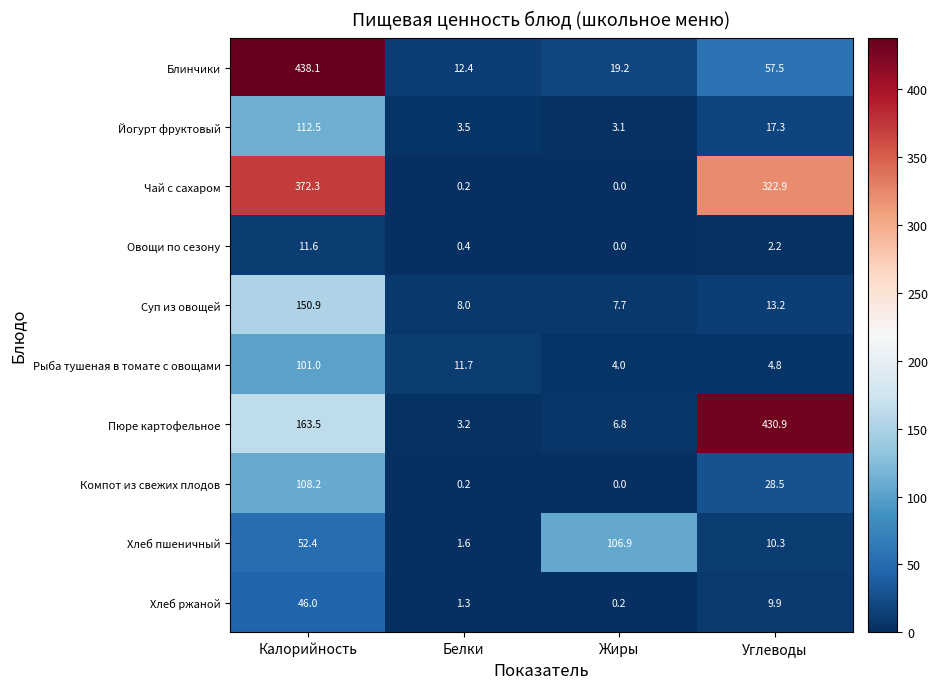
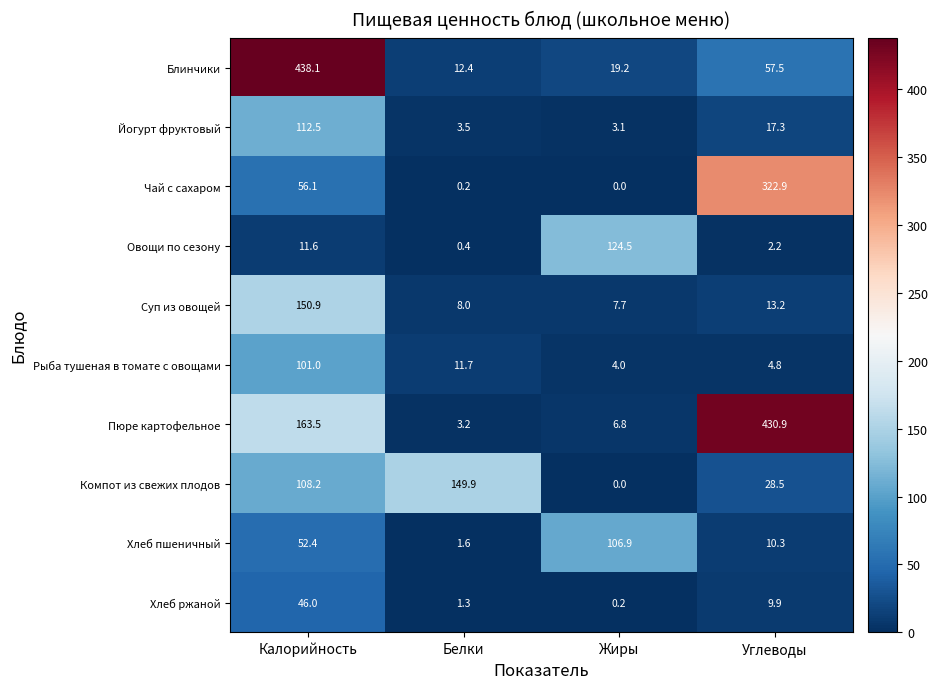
  {
    "Блинчики": {
      "Калорийность": 438.1,
      "Белки": 12.4,
      "Жиры": 19.2,
      "Углеводы": 57.5
    },
    "Йогурт фруктовый": {
      "Калорийность": 112.5,
      "Белки": 3.5,
      "Жиры": 3.1,
      "Углеводы": 17.3
    },
    "Чай с сахаром": {
-     "Калорийность": 372.3,
+     "Калорийность": 56.1,
      "Белки": 0.2,
      "Жиры": 0.0,
      "Углеводы": 322.9
    },
    "Овощи по сезону": {
      "Калорийность": 11.6,
      "Белки": 0.4,
-     "Жиры": 0.0,
+     "Жиры": 124.5,
      "Углеводы": 2.2
    },
    "Суп из овощей": {
      "Калорийность": 150.9,
      "Белки": 8.0,
      "Жиры": 7.7,
      "Углеводы": 13.2
    },
    "Рыба тушеная в томате с овощами": {
      "Калорийность": 101.0,
      "Белки": 11.7,
      "Жиры": 4.0,
      "Углеводы": 4.8
    },
    "Пюре картофельное": {
      "Калорийность": 163.5,
      "Белки": 3.2,
      "Жиры": 6.8,
      "Углеводы": 430.9
    },
    "Компот из свежих плодов": {
      "Калорийность": 108.2,
-     "Белки": 0.2,
+     "Белки": 149.9,
      "Жиры": 0.0,
      "Углеводы": 28.5
    },
    "Хлеб пшеничный": {
      "Калорийность": 52.4,
      "Белки": 1.6,
      "Жиры": 106.9,
      "Углеводы": 10.3
    },
    "Хлеб ржаной": {
      "Калорийность": 46.0,
      "Белки": 1.3,
      "Жиры": 0.2,
      "Углеводы": 9.9
    }
  }
